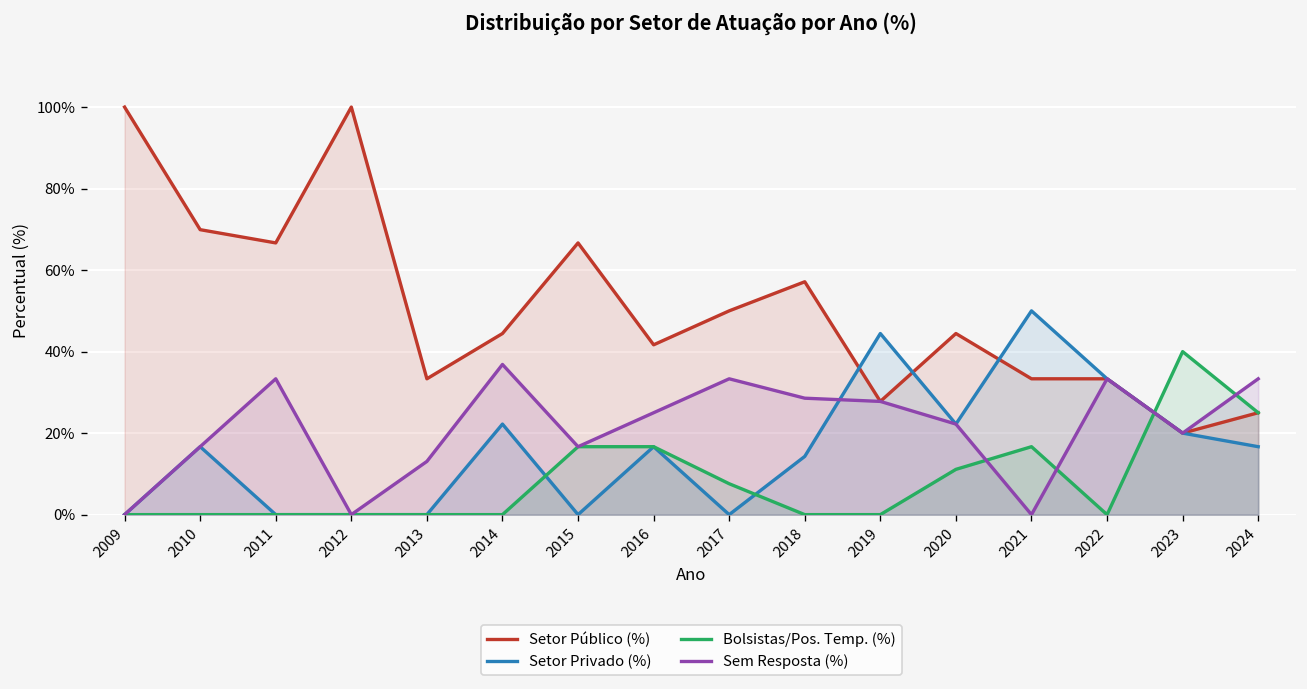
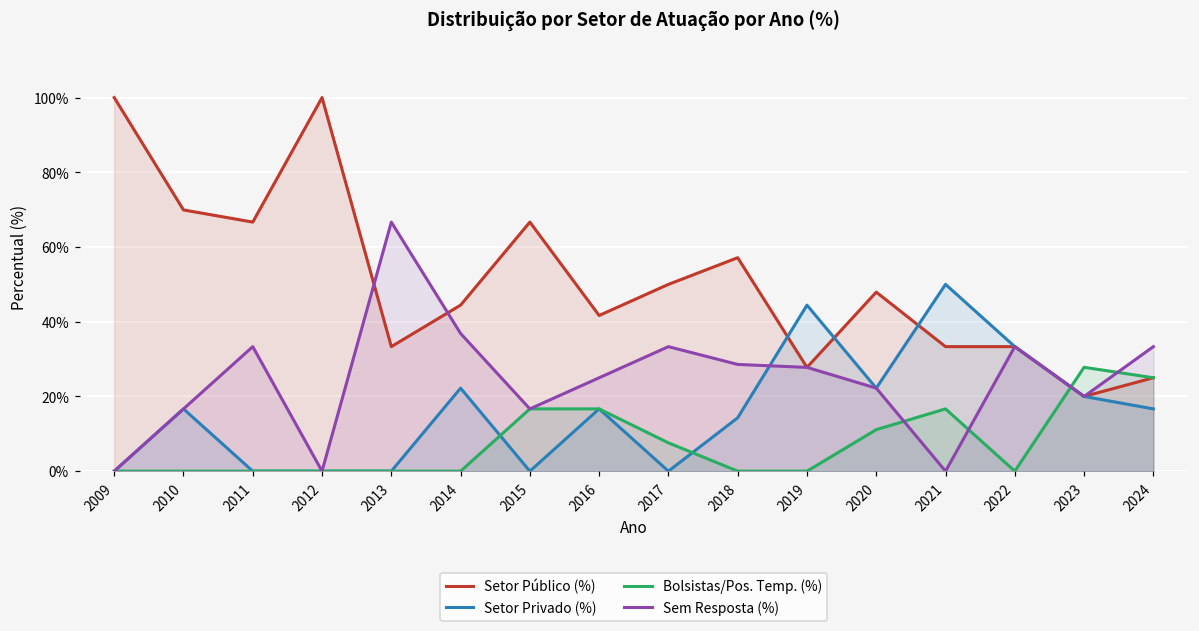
  {
    "Setor Público (%)": {
      "2009": "100%",
      "2010": "70%",
      "2011": "67%",
      "2012": "100%",
      "2013": "33%",
      "2014": "44%",
      "2015": "67%",
      "2016": "42%",
      "2017": "50%",
      "2018": "57%",
-     "2020": "44%",
+     "2020": "48%",
      "2021": "33%"
    },
    "Setor Privado (%)": {
      "2014": "22%",
      "2015": "0%",
      "2017": "0%",
      "2018": "14%",
      "2019": "44%",
      "2021": "50%",
      "2024": "17%"
    },
    "Bolsistas/Pos. Temp. (%)": {
      "2010": "0%",
      "2014": "0%",
      "2017": "8%",
      "2018": "0%",
      "2019": "0%",
      "2020": "11%",
      "2021": "17%",
      "2022": "0%",
-     "2023": "40%"
+     "2023": "28%"
    },
    "Sem Resposta (%)": {
      "2011": "33%",
-     "2013": "13%",
+     "2013": "67%",
      "2014": "37%",
      "2016": "25%",
      "2017": "33%",
      "2018": "29%",
      "2021": "0%",
      "2024": "33%"
    }
  }
